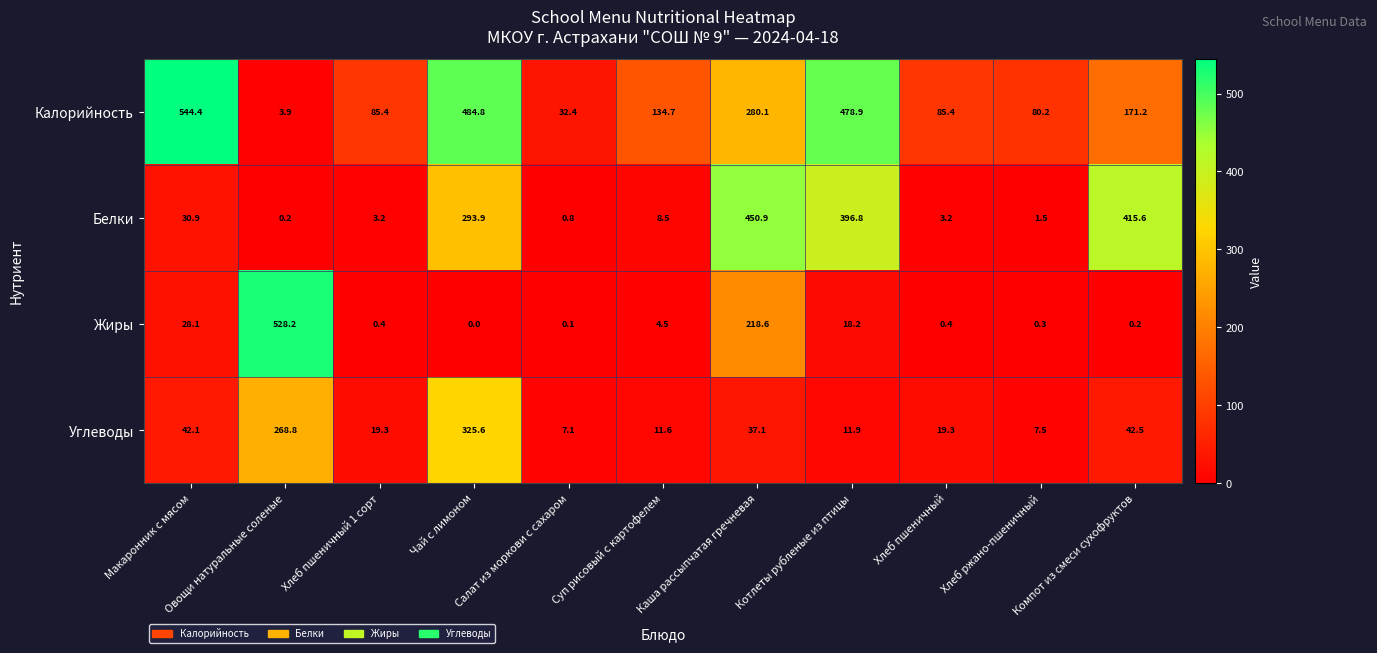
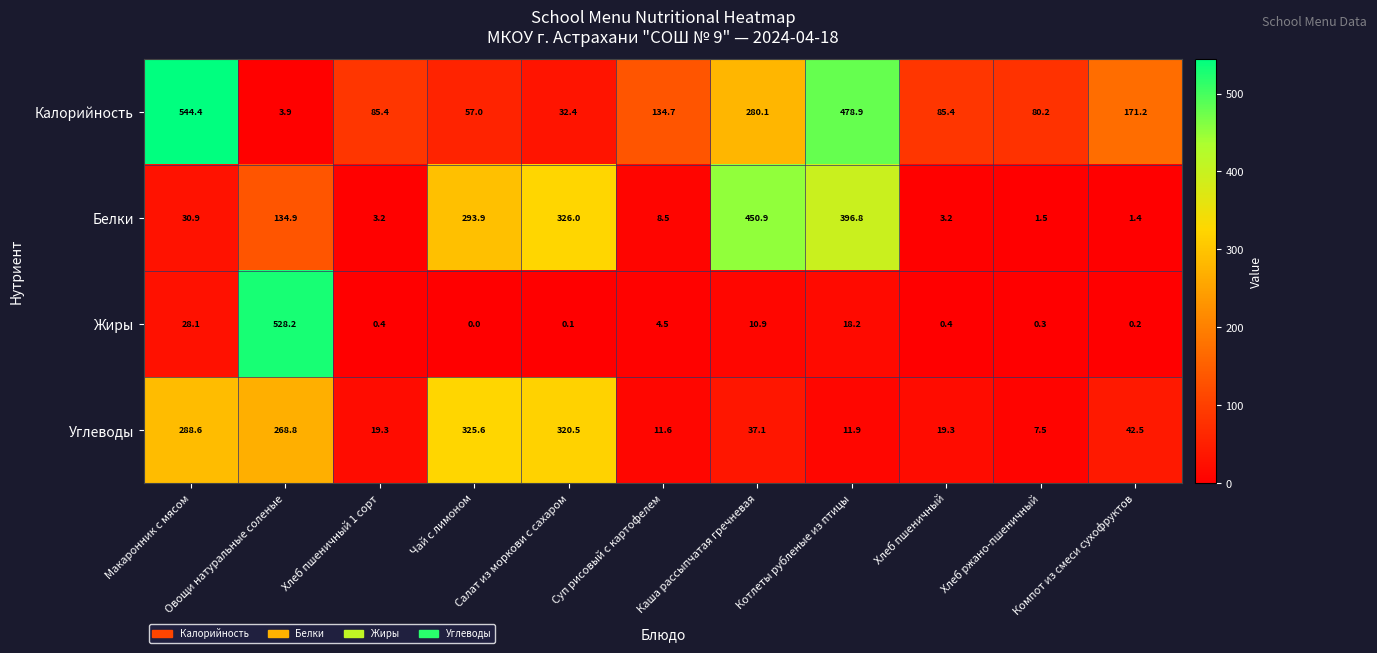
  {
    "Калорийность": {
      "Макаронник с мясом": 544.4,
      "Овощи натуральные соленые": 3.9,
      "Хлеб пшеничный 1 сорт": 85.4,
-     "Чай с лимоном": 484.8,
+     "Чай с лимоном": 57.0,
      "Салат из моркови с сахаром": 32.4,
      "Суп рисовый с картофелем": 134.7,
      "Каша рассыпчатая гречневая": 280.1,
      "Котлеты рубленые из птицы": 478.9,
      "Хлеб пшеничный": 85.4,
      "Хлеб ржано-пшеничный": 80.2,
      "Компот из смеси сухофруктов": 171.2
    },
    "Белки": {
      "Макаронник с мясом": 30.9,
-     "Овощи натуральные соленые": 0.2,
+     "Овощи натуральные соленые": 134.9,
      "Хлеб пшеничный 1 сорт": 3.2,
      "Чай с лимоном": 293.9,
-     "Салат из моркови с сахаром": 0.8,
+     "Салат из моркови с сахаром": 326.0,
      "Суп рисовый с картофелем": 8.5,
      "Каша рассыпчатая гречневая": 450.9,
      "Котлеты рубленые из птицы": 396.8,
      "Хлеб пшеничный": 3.2,
      "Хлеб ржано-пшеничный": 1.5,
-     "Компот из смеси сухофруктов": 415.6
+     "Компот из смеси сухофруктов": 1.4
    },
    "Жиры": {
      "Макаронник с мясом": 28.1,
      "Овощи натуральные соленые": 528.2,
      "Хлеб пшеничный 1 сорт": 0.4,
      "Чай с лимоном": 0.0,
      "Салат из моркови с сахаром": 0.1,
      "Суп рисовый с картофелем": 4.5,
-     "Каша рассыпчатая гречневая": 218.6,
+     "Каша рассыпчатая гречневая": 10.9,
      "Котлеты рубленые из птицы": 18.2,
      "Хлеб пшеничный": 0.4,
      "Хлеб ржано-пшеничный": 0.3,
      "Компот из смеси сухофруктов": 0.2
    },
    "Углеводы": {
-     "Макаронник с мясом": 42.1,
+     "Макаронник с мясом": 288.6,
      "Овощи натуральные соленые": 268.8,
      "Хлеб пшеничный 1 сорт": 19.3,
      "Чай с лимоном": 325.6,
-     "Салат из моркови с сахаром": 7.1,
+     "Салат из моркови с сахаром": 320.5,
      "Суп рисовый с картофелем": 11.6,
      "Каша рассыпчатая гречневая": 37.1,
      "Котлеты рубленые из птицы": 11.9,
      "Хлеб пшеничный": 19.3,
      "Хлеб ржано-пшеничный": 7.5,
      "Компот из смеси сухофруктов": 42.5
    }
  }
